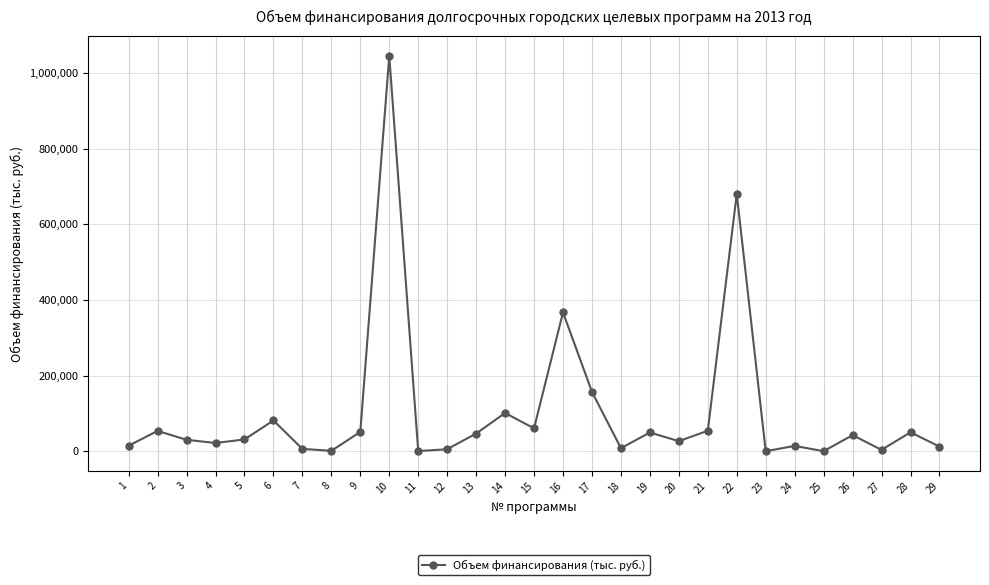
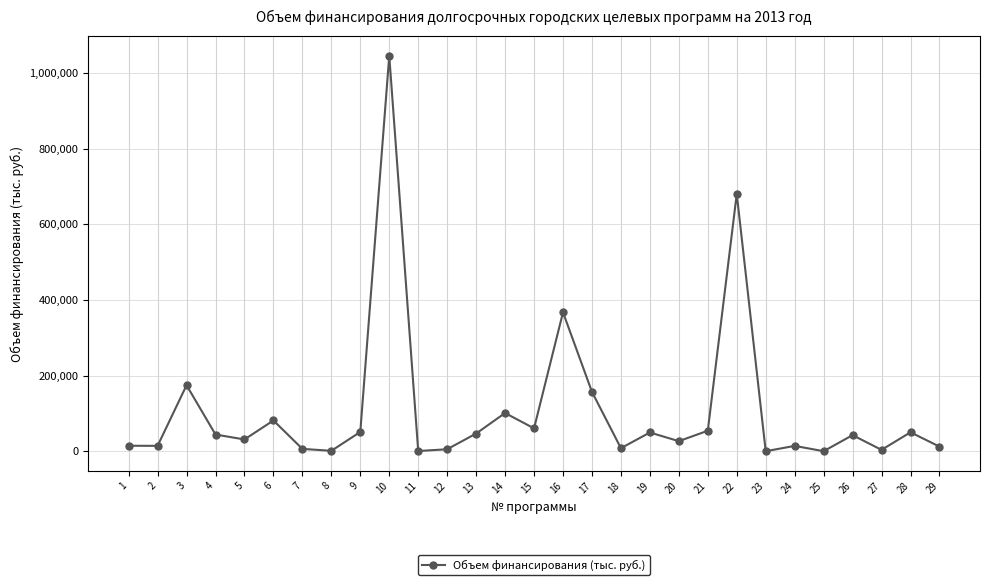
  {
    "1": "10,000",
-   "2": "50,000",
-   "3": "30,000",
-   "4": "20,000",
+   "2": "10,000",
+   "3": "170,000",
+   "4": "40,000",
    "5": "30,000",
    "6": "80,000",
    "7": "10,000",
    "8": "0",
    "9": "50,000",
    "10": "1,050,000",
    "11": "0",
    "12": "10,000",
    "13": "50,000",
    "14": "100,000",
    "15": "60,000",
    "16": "370,000",
    "17": "160,000",
    "18": "10,000",
    "19": "50,000",
    "20": "30,000",
    "21": "50,000",
    "22": "680,000",
    "23": "0",
    "24": "10,000",
    "25": "0",
    "26": "40,000",
    "27": "0",
    "28": "50,000",
    "29": "10,000"
  }
